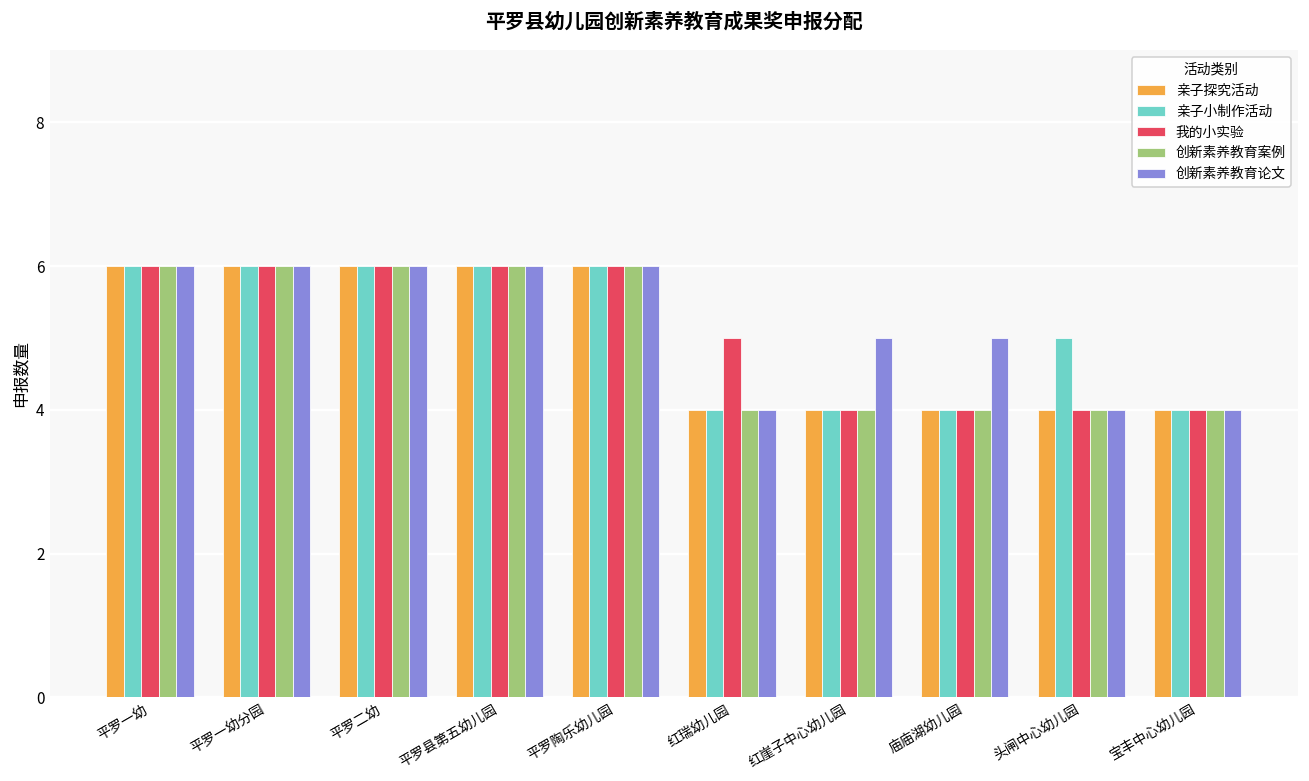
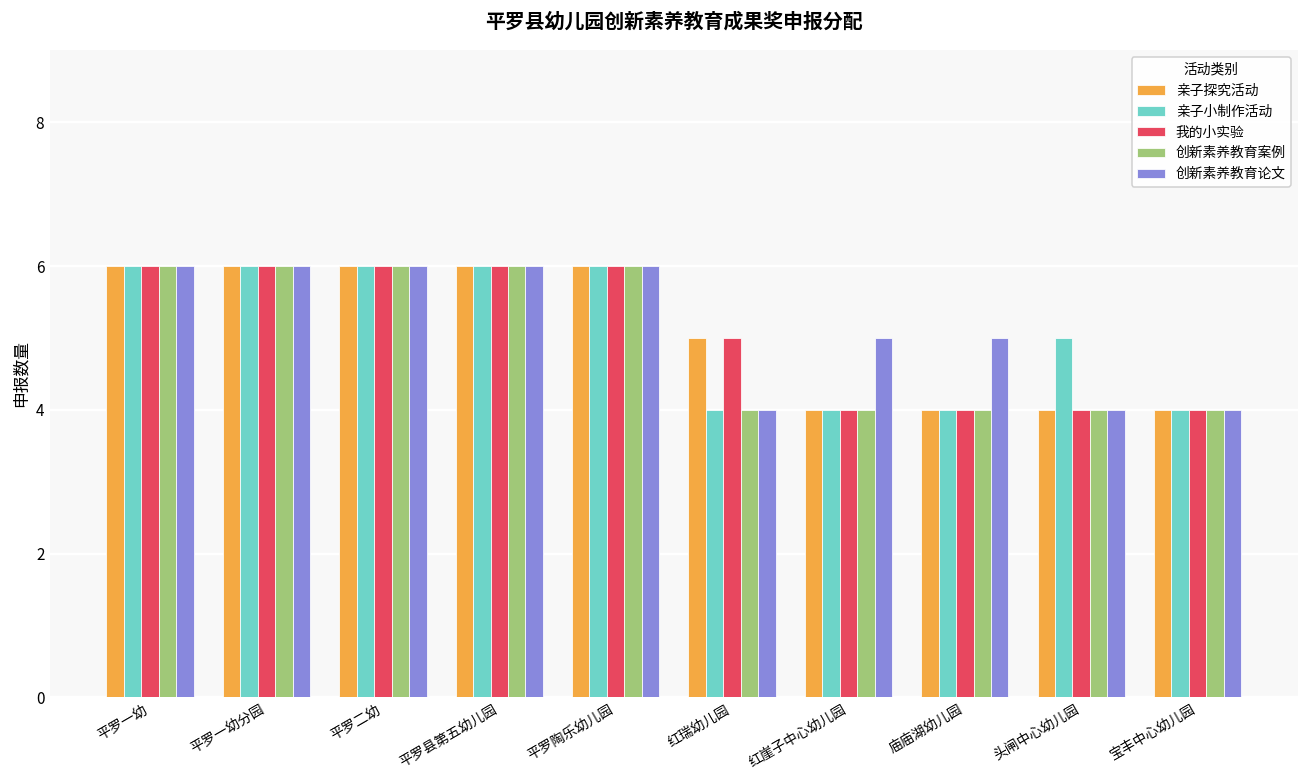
  {
    "亲子探究活动": {
      "平罗一幼": 6,
      "平罗一幼分园": 6,
      "平罗二幼": 6,
      "平罗县第五幼儿园": 6,
      "平罗陶乐幼儿园": 6,
-     "红瑞幼儿园": 4,
+     "红瑞幼儿园": 5,
      "红崖子中心幼儿园": 4,
      "庙庙湖幼儿园": 4,
      "头闸中心幼儿园": 4,
      "宝丰中心幼儿园": 4
    },
    "亲子小制作活动": {
      "平罗一幼": 6,
      "平罗一幼分园": 6,
      "平罗二幼": 6,
      "平罗县第五幼儿园": 6,
      "平罗陶乐幼儿园": 6,
      "红瑞幼儿园": 4,
      "红崖子中心幼儿园": 4,
      "庙庙湖幼儿园": 4,
      "头闸中心幼儿园": 5,
      "宝丰中心幼儿园": 4
    },
    "我的小实验": {
      "平罗一幼": 6,
      "平罗一幼分园": 6,
      "平罗二幼": 6,
      "平罗县第五幼儿园": 6,
      "平罗陶乐幼儿园": 6,
      "红瑞幼儿园": 5,
      "红崖子中心幼儿园": 4,
      "庙庙湖幼儿园": 4,
      "头闸中心幼儿园": 4,
      "宝丰中心幼儿园": 4
    },
    "创新素养教育案例": {
      "平罗一幼": 6,
      "平罗一幼分园": 6,
      "平罗二幼": 6,
      "平罗县第五幼儿园": 6,
      "平罗陶乐幼儿园": 6,
      "红瑞幼儿园": 4,
      "红崖子中心幼儿园": 4,
      "庙庙湖幼儿园": 4,
      "头闸中心幼儿园": 4,
      "宝丰中心幼儿园": 4
    },
    "创新素养教育论文": {
      "平罗一幼": 6,
      "平罗一幼分园": 6,
      "平罗二幼": 6,
      "平罗县第五幼儿园": 6,
      "平罗陶乐幼儿园": 6,
      "红瑞幼儿园": 4,
      "红崖子中心幼儿园": 5,
      "庙庙湖幼儿园": 5,
      "头闸中心幼儿园": 4,
      "宝丰中心幼儿园": 4
    }
  }
